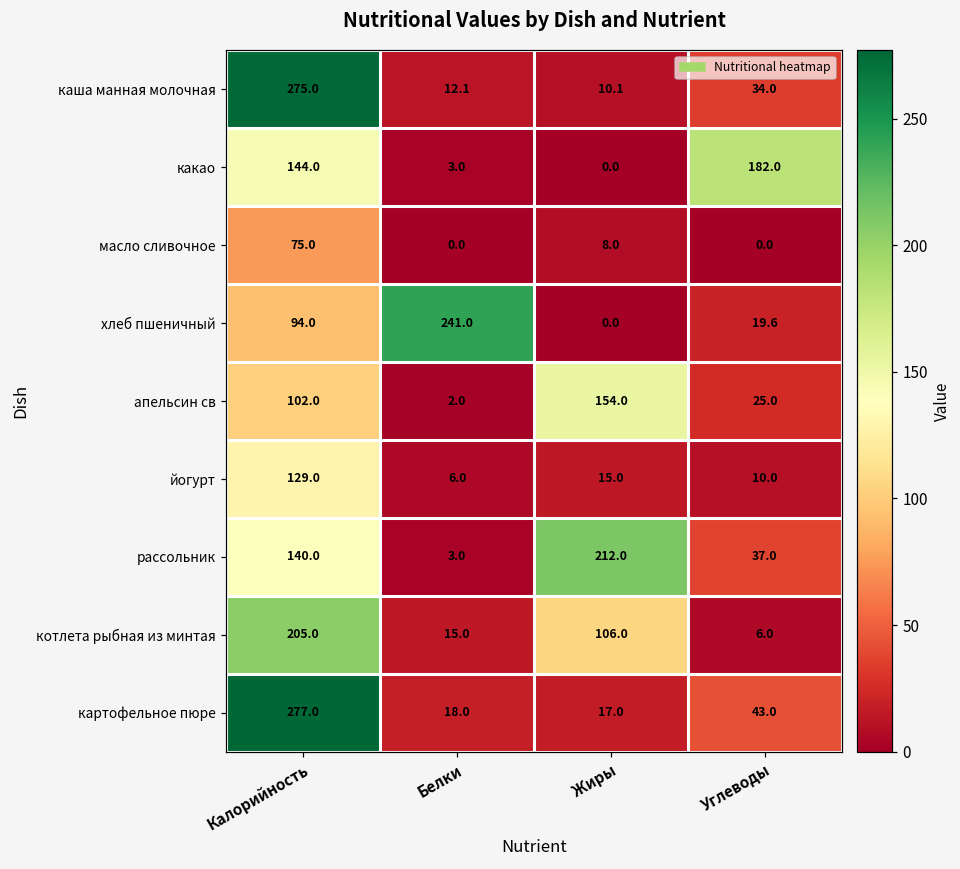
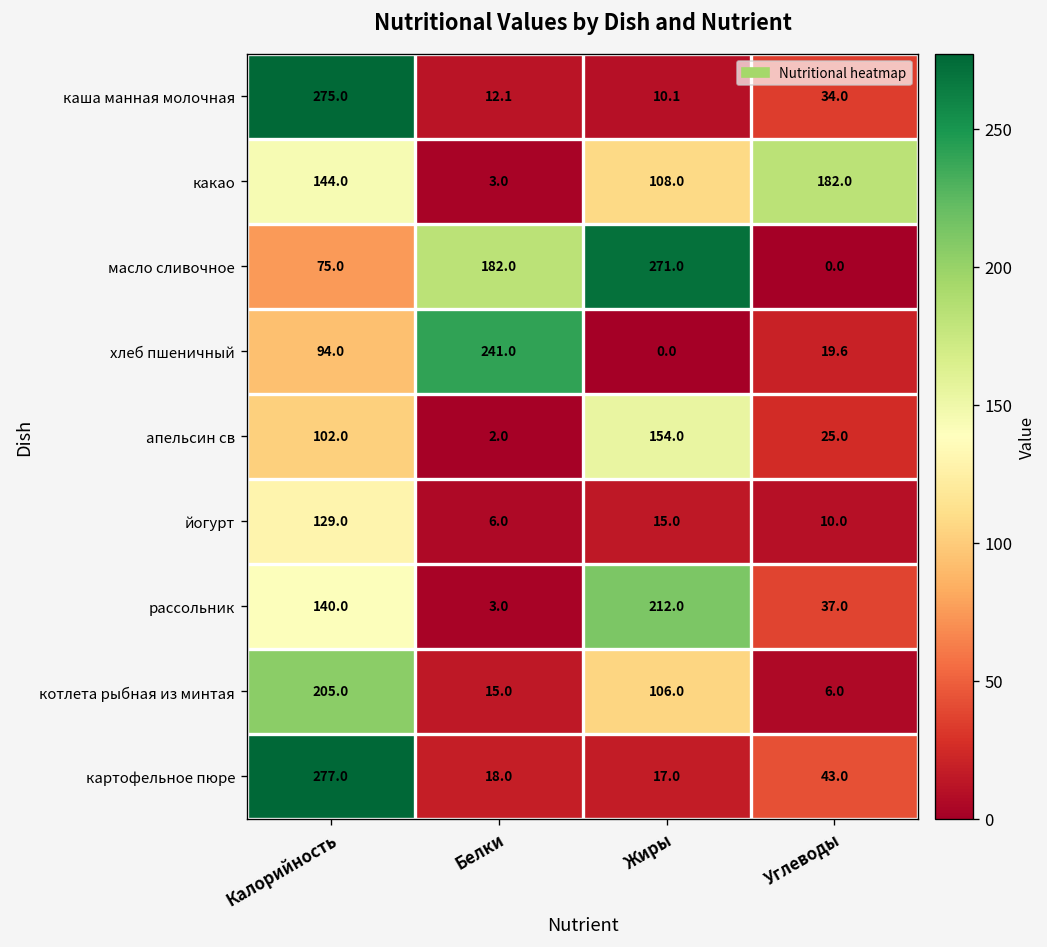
  {
    "каша манная молочная": {
      "Калорийность": 275.0,
      "Белки": 12.1,
      "Жиры": 10.1,
      "Углеводы": 34.0
    },
    "какао": {
      "Калорийность": 144.0,
      "Белки": 3.0,
-     "Жиры": 0.0,
+     "Жиры": 108.0,
      "Углеводы": 182.0
    },
    "масло сливочное": {
      "Калорийность": 75.0,
-     "Белки": 0.0,
-     "Жиры": 8.0,
+     "Белки": 182.0,
+     "Жиры": 271.0,
      "Углеводы": 0.0
    },
    "хлеб пшеничный": {
      "Калорийность": 94.0,
      "Белки": 241.0,
      "Жиры": 0.0,
      "Углеводы": 19.6
    },
    "апельсин св": {
      "Калорийность": 102.0,
      "Белки": 2.0,
      "Жиры": 154.0,
      "Углеводы": 25.0
    },
    "йогурт": {
      "Калорийность": 129.0,
      "Белки": 6.0,
      "Жиры": 15.0,
      "Углеводы": 10.0
    },
    "рассольник": {
      "Калорийность": 140.0,
      "Белки": 3.0,
      "Жиры": 212.0,
      "Углеводы": 37.0
    },
    "котлета рыбная из минтая": {
      "Калорийность": 205.0,
      "Белки": 15.0,
      "Жиры": 106.0,
      "Углеводы": 6.0
    },
    "картофельное пюре": {
      "Калорийность": 277.0,
      "Белки": 18.0,
      "Жиры": 17.0,
      "Углеводы": 43.0
    }
  }
